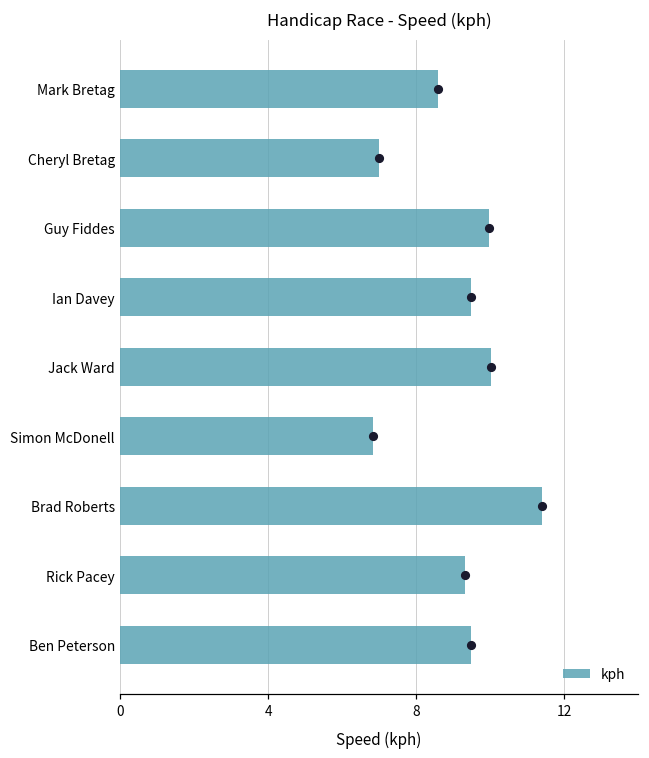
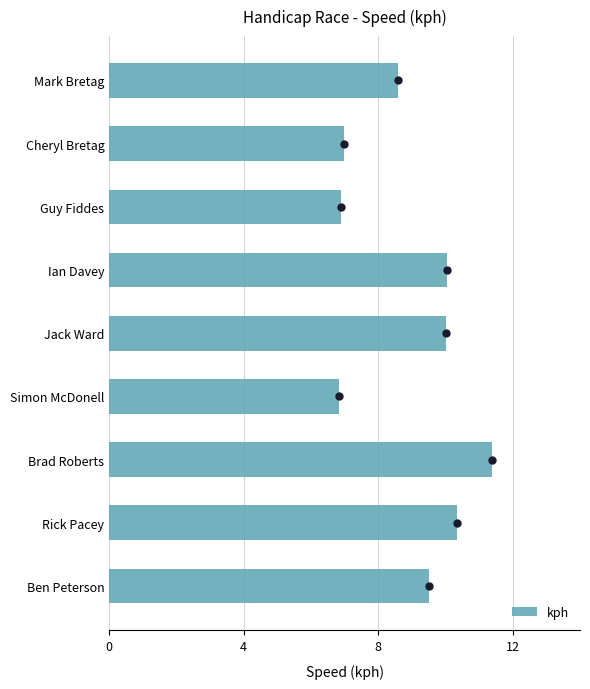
  {
    "Mark Bretag": 8.6,
    "Cheryl Bretag": 7.0,
-   "Guy Fiddes": 10.0,
-   "Ian Davey": 9.5,
+   "Guy Fiddes": 6.9,
+   "Ian Davey": 10.1,
    "Jack Ward": 10.0,
    "Simon McDonell": 6.8,
    "Brad Roberts": 11.4,
-   "Rick Pacey": 9.3,
+   "Rick Pacey": 10.3,
    "Ben Peterson": 9.5
  }
